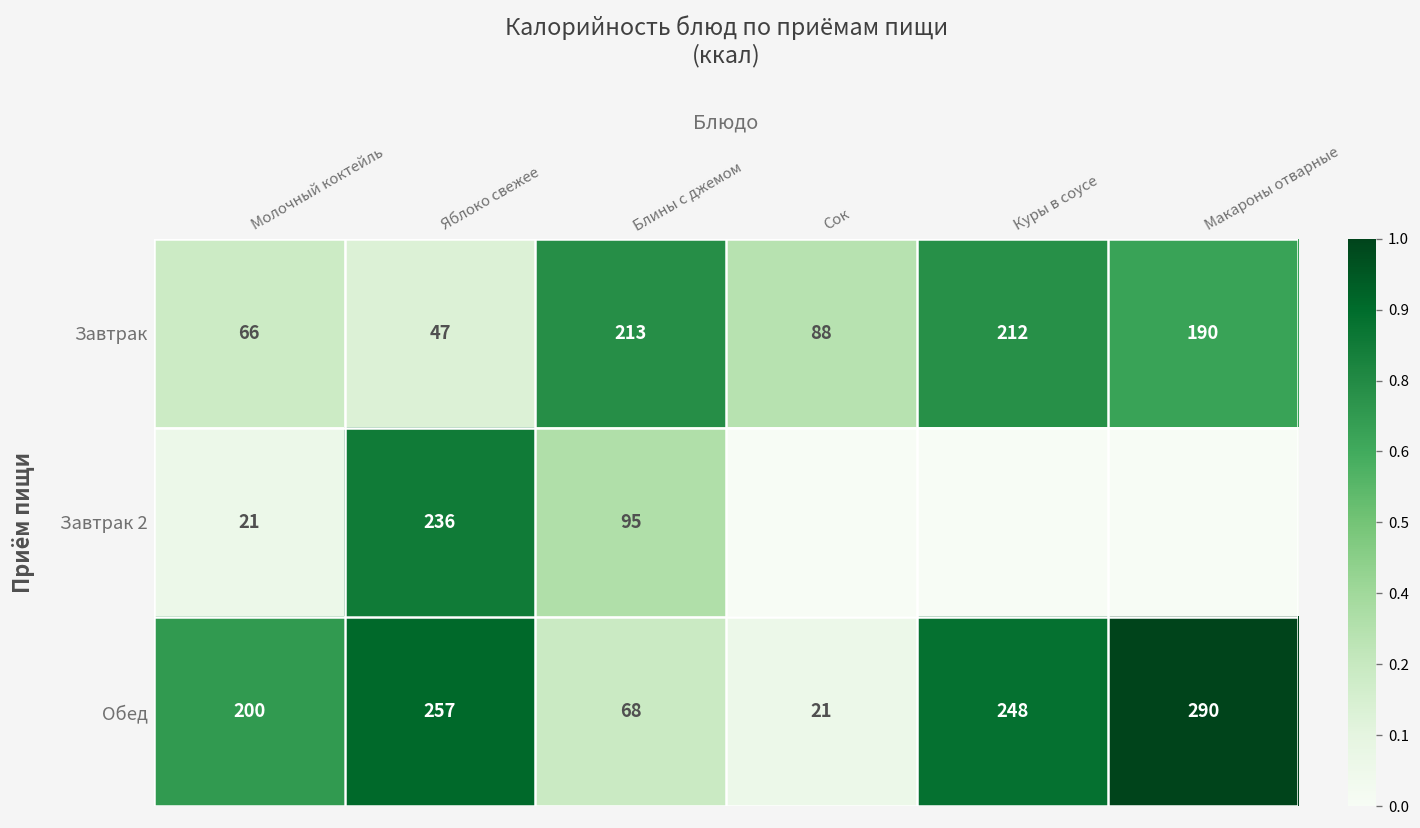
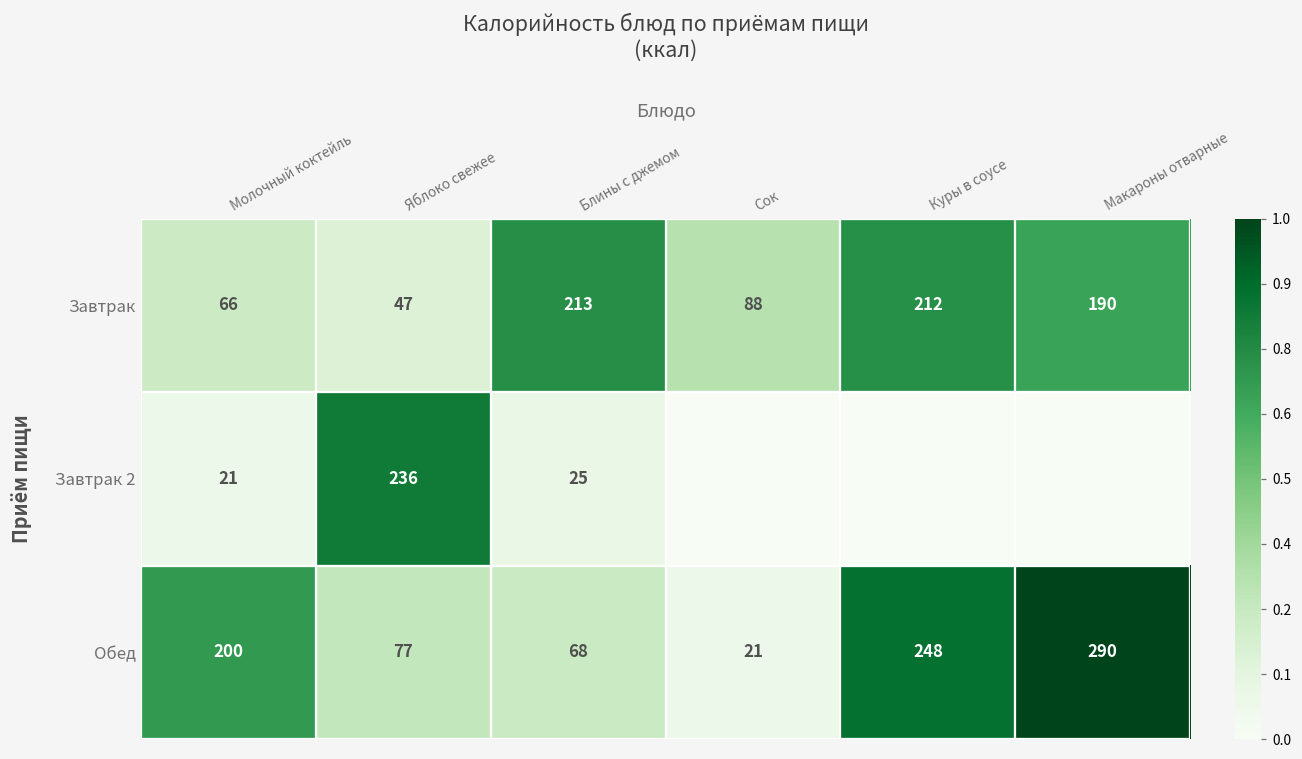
  {
    "Завтрак": {
      "Молочный коктейль": 66,
      "Яблоко свежее": 47,
      "Блины с джемом": 213,
      "Сок": 88,
      "Куры в соусе": 212,
      "Макароны отварные": 190
    },
    "Завтрак 2": {
      "Молочный коктейль": 21,
      "Яблоко свежее": 236,
-     "Блины с джемом": 95
+     "Блины с джемом": 25
    },
    "Обед": {
      "Молочный коктейль": 200,
-     "Яблоко свежее": 257,
+     "Яблоко свежее": 77,
      "Блины с джемом": 68,
      "Сок": 21,
      "Куры в соусе": 248,
      "Макароны отварные": 290
    }
  }
